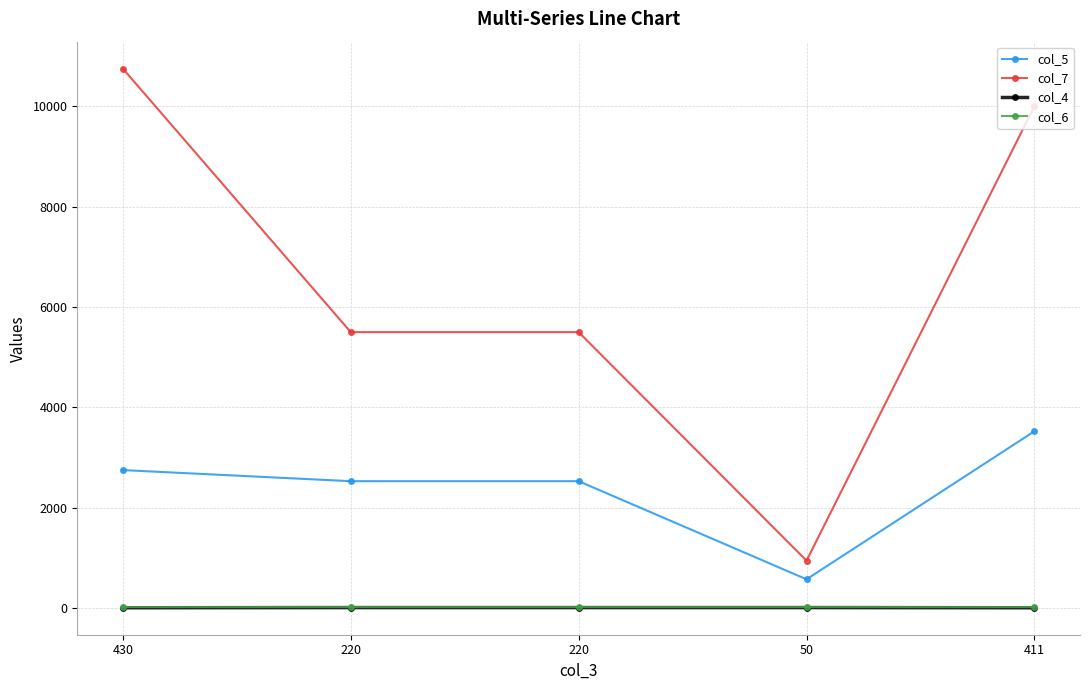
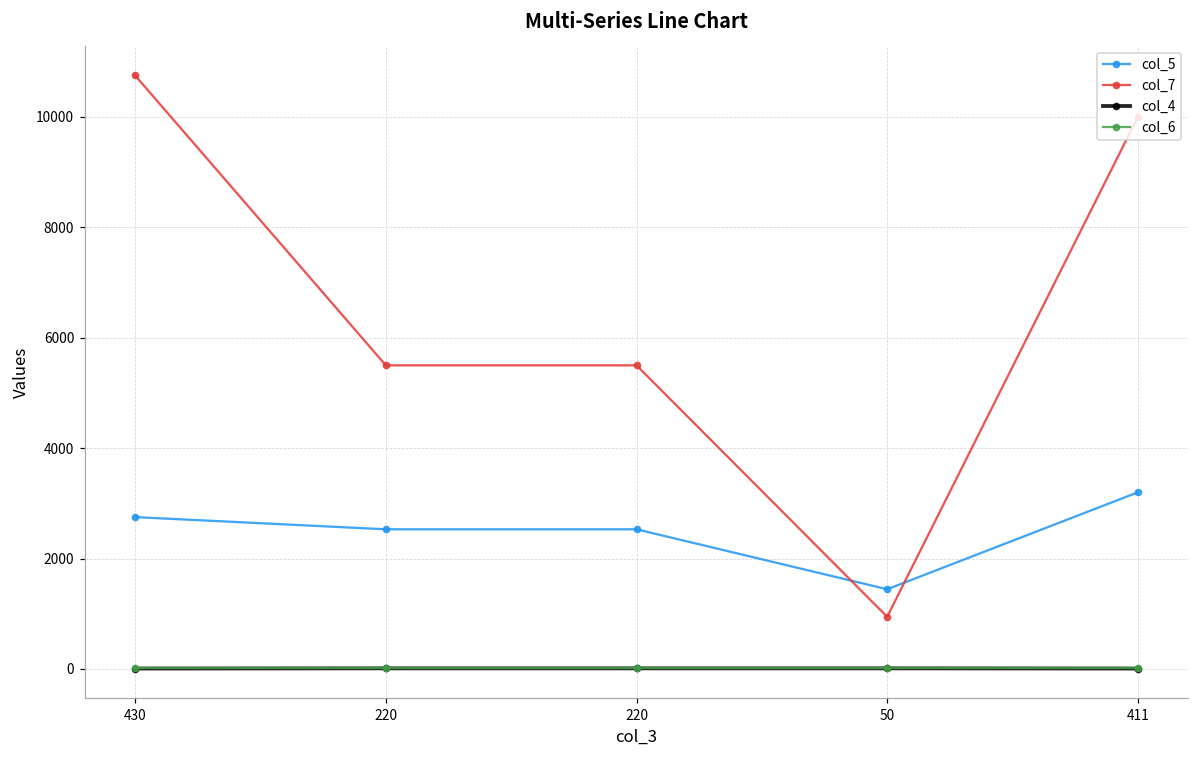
  {
    "col_5": {
      "430": 2800,
-     "50": 600,
-     "411": 3500
+     "50": 1400,
+     "411": 3200
    },
    "col_7": {
      "430": 10800,
      "50": 900
    }
  }
